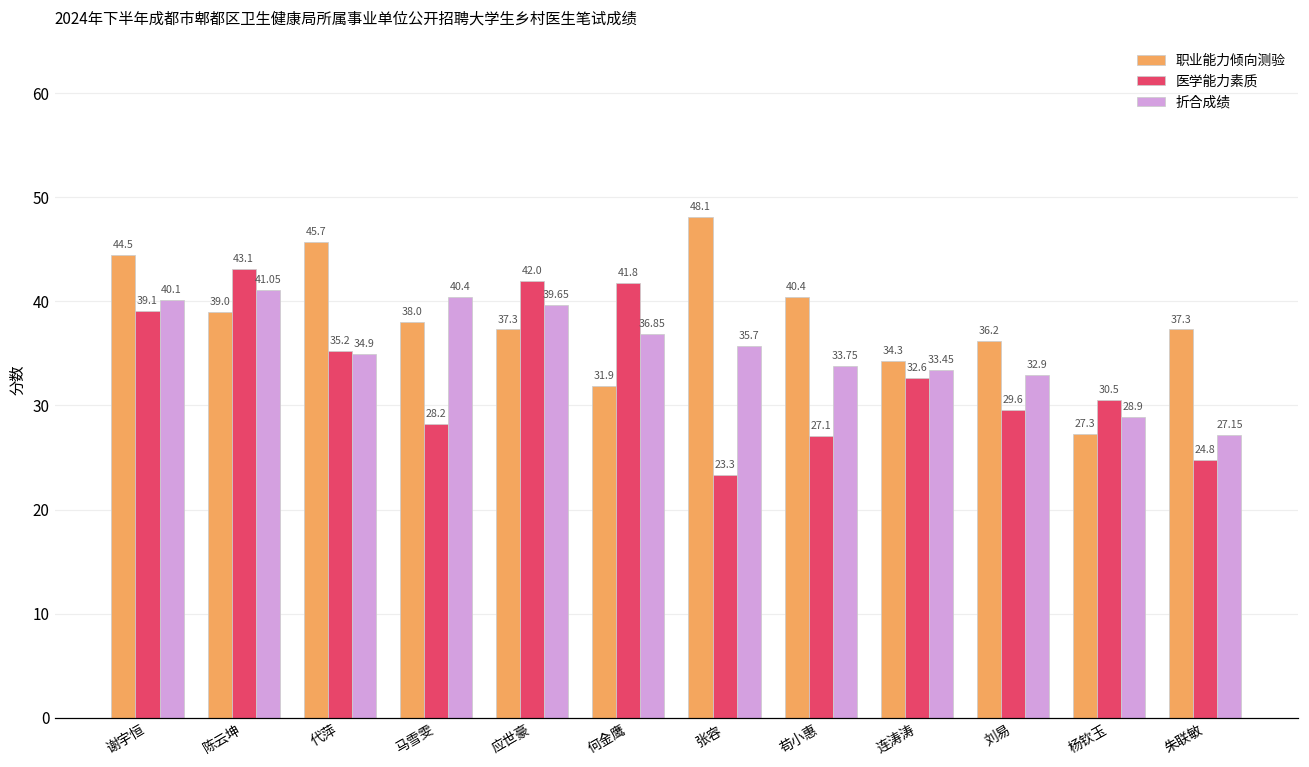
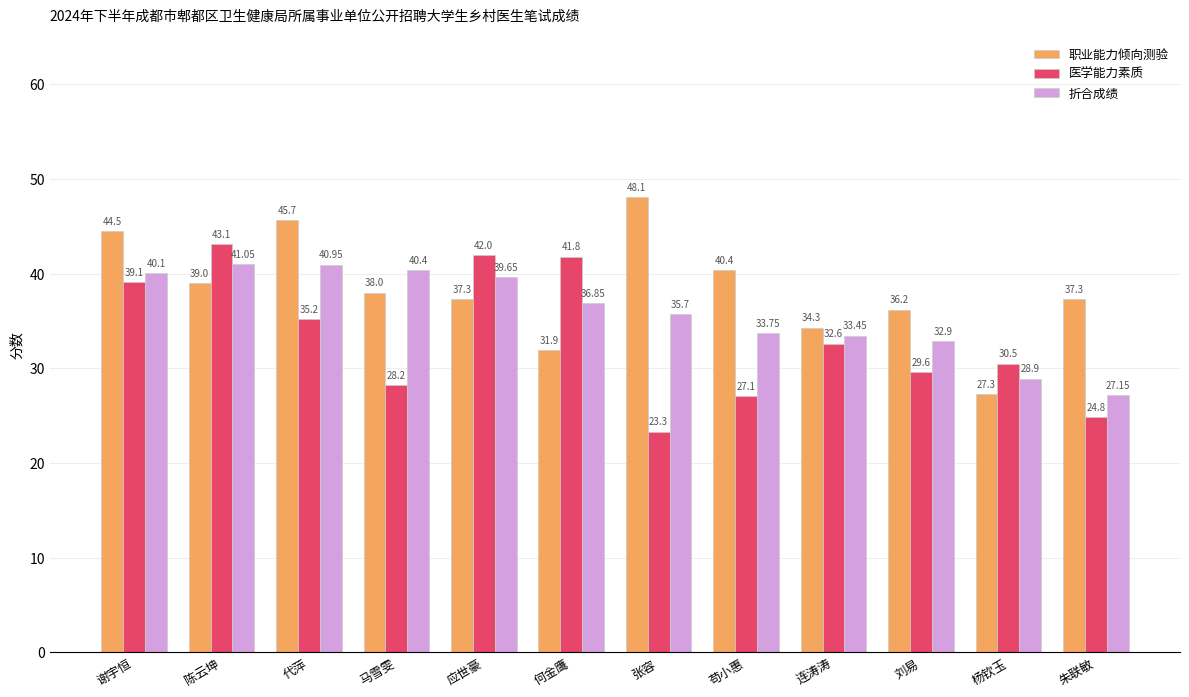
  {
    "职业能力倾向测验": {
      "谢宇恒": 44.5,
      "陈云坤": 39.0,
      "代萍": 45.7,
      "马雪雯": 38.0,
      "应世豪": 37.3,
      "何金鹰": 31.9,
      "张容": 48.1,
      "苟小惠": 40.4,
      "连涛涛": 34.3,
      "刘易": 36.2,
      "杨钦玉": 27.3,
      "朱联敏": 37.3
    },
    "医学能力素质": {
      "谢宇恒": 39.1,
      "陈云坤": 43.1,
      "代萍": 35.2,
      "马雪雯": 28.2,
      "应世豪": 42.0,
      "何金鹰": 41.8,
      "张容": 23.3,
      "苟小惠": 27.1,
      "连涛涛": 32.6,
      "刘易": 29.6,
      "杨钦玉": 30.5,
      "朱联敏": 24.8
    },
    "折合成绩": {
      "谢宇恒": 40.1,
      "陈云坤": 41.05,
-     "代萍": 34.9,
+     "代萍": 40.95,
      "马雪雯": 40.4,
      "应世豪": 39.65,
      "何金鹰": 36.85,
      "张容": 35.7,
      "苟小惠": 33.75,
      "连涛涛": 33.45,
      "刘易": 32.9,
      "杨钦玉": 28.9,
      "朱联敏": 27.15
    }
  }
